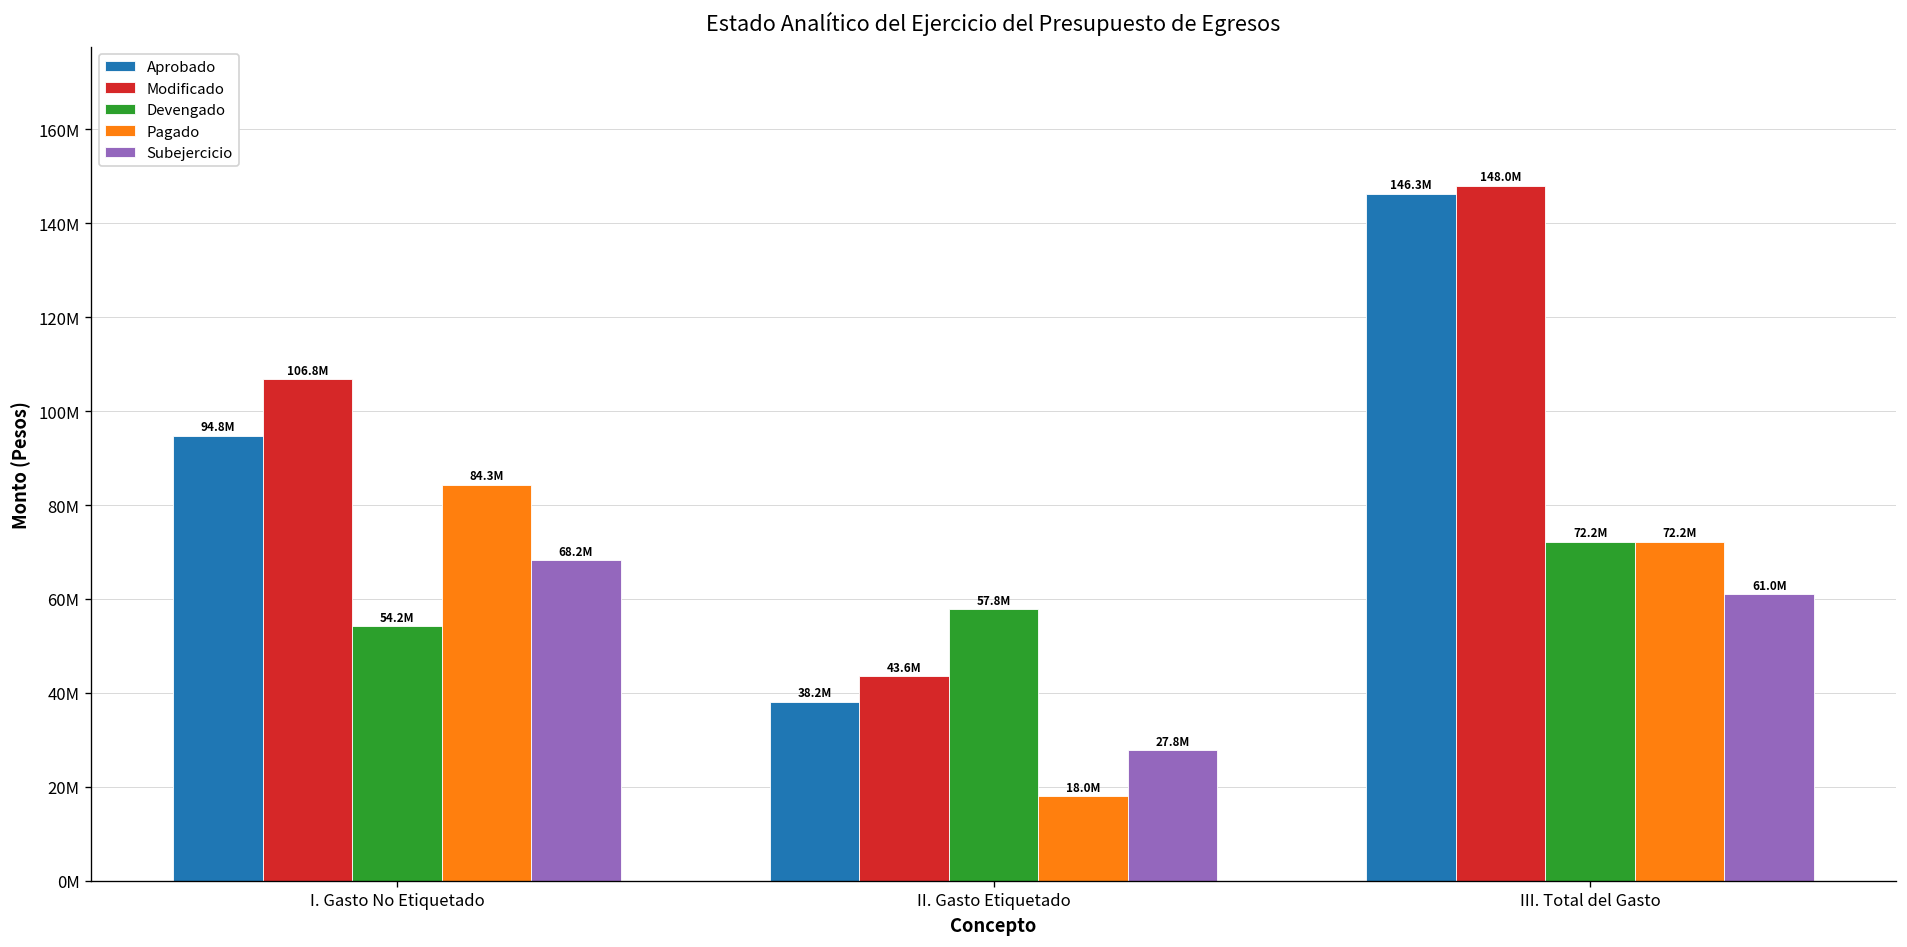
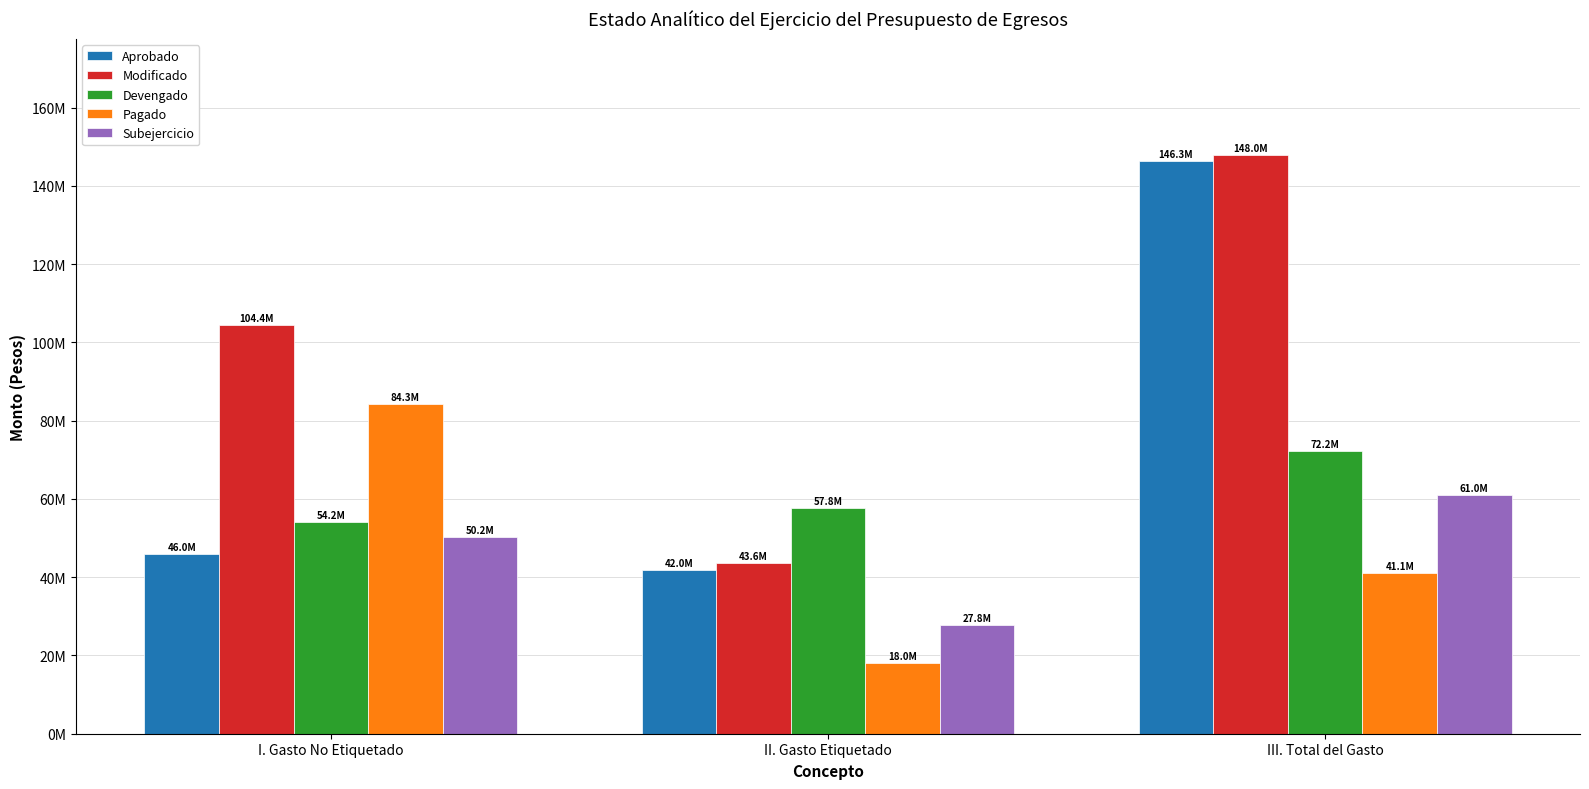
  {
    "Aprobado": {
-     "I. Gasto No Etiquetado": "94.8M",
-     "II. Gasto Etiquetado": "38.2M",
+     "I. Gasto No Etiquetado": "46.0M",
+     "II. Gasto Etiquetado": "42.0M",
      "III. Total del Gasto": "146.3M"
    },
    "Modificado": {
-     "I. Gasto No Etiquetado": "106.8M",
+     "I. Gasto No Etiquetado": "104.4M",
      "II. Gasto Etiquetado": "43.6M",
      "III. Total del Gasto": "148.0M"
    },
    "Devengado": {
      "I. Gasto No Etiquetado": "54.2M",
      "II. Gasto Etiquetado": "57.8M",
      "III. Total del Gasto": "72.2M"
    },
    "Pagado": {
      "I. Gasto No Etiquetado": "84.3M",
      "II. Gasto Etiquetado": "18.0M",
-     "III. Total del Gasto": "72.2M"
+     "III. Total del Gasto": "41.1M"
    },
    "Subejercicio": {
-     "I. Gasto No Etiquetado": "68.2M",
+     "I. Gasto No Etiquetado": "50.2M",
      "II. Gasto Etiquetado": "27.8M",
      "III. Total del Gasto": "61.0M"
    }
  }
